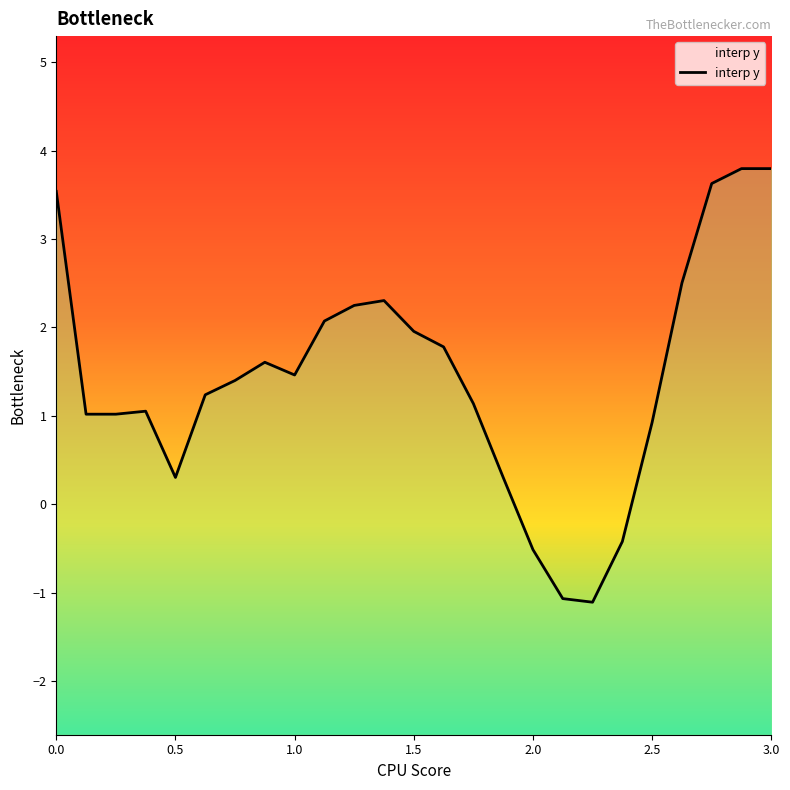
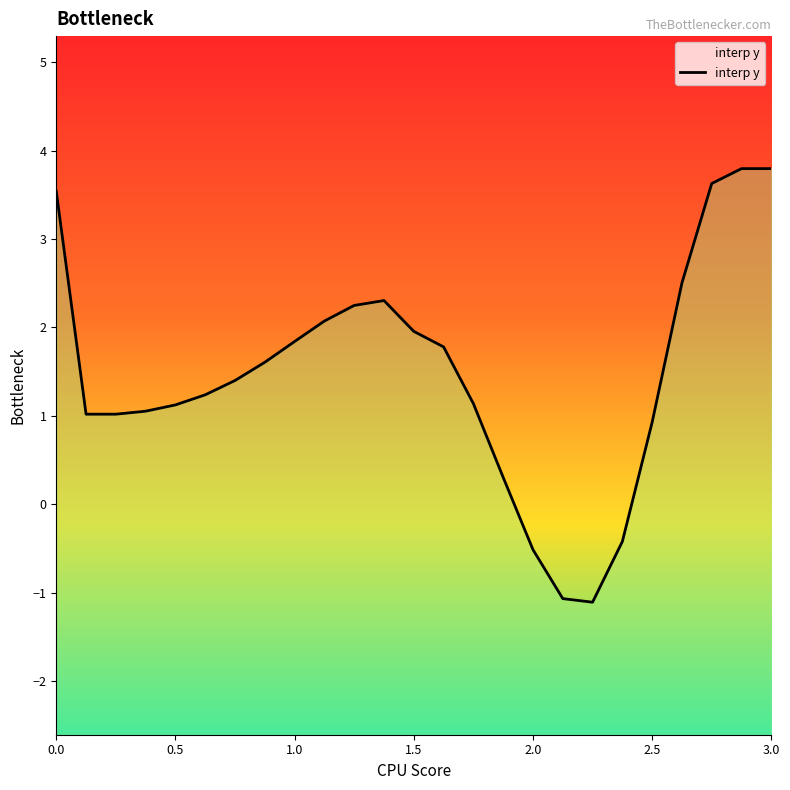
  {
    "0.0": 3.5,
-   "0.5": 0.3,
-   "1.0": 1.5,
+   "0.5": 1.1,
+   "1.0": 1.8,
    "1.5": 2.0,
    "2.0": -0.5,
    "2.5": 0.9,
    "3.0": 3.8
  }
